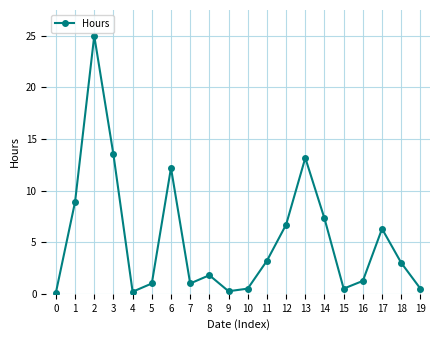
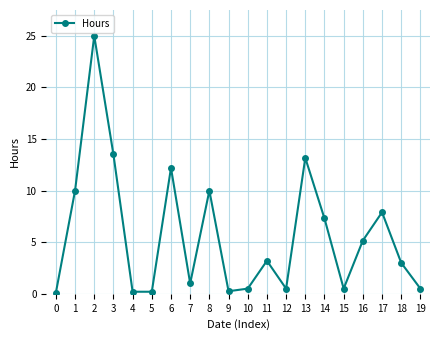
  {
    "0": 0.1,
-   "1": 8.9,
+   "1": 10.0,
    "2": 25.0,
    "3": 13.5,
    "4": 0.2,
-   "5": 1.0,
+   "5": 0.2,
    "6": 12.2,
    "7": 1.0,
-   "8": 1.8,
+   "8": 10.0,
    "9": 0.3,
    "10": 0.5,
    "11": 3.2,
-   "12": 6.7,
+   "12": 0.5,
    "13": 13.2,
    "14": 7.3,
    "15": 0.5,
-   "16": 1.3,
-   "17": 6.3,
+   "16": 5.2,
+   "17": 7.9,
    "18": 3.0,
    "19": 0.5
  }
